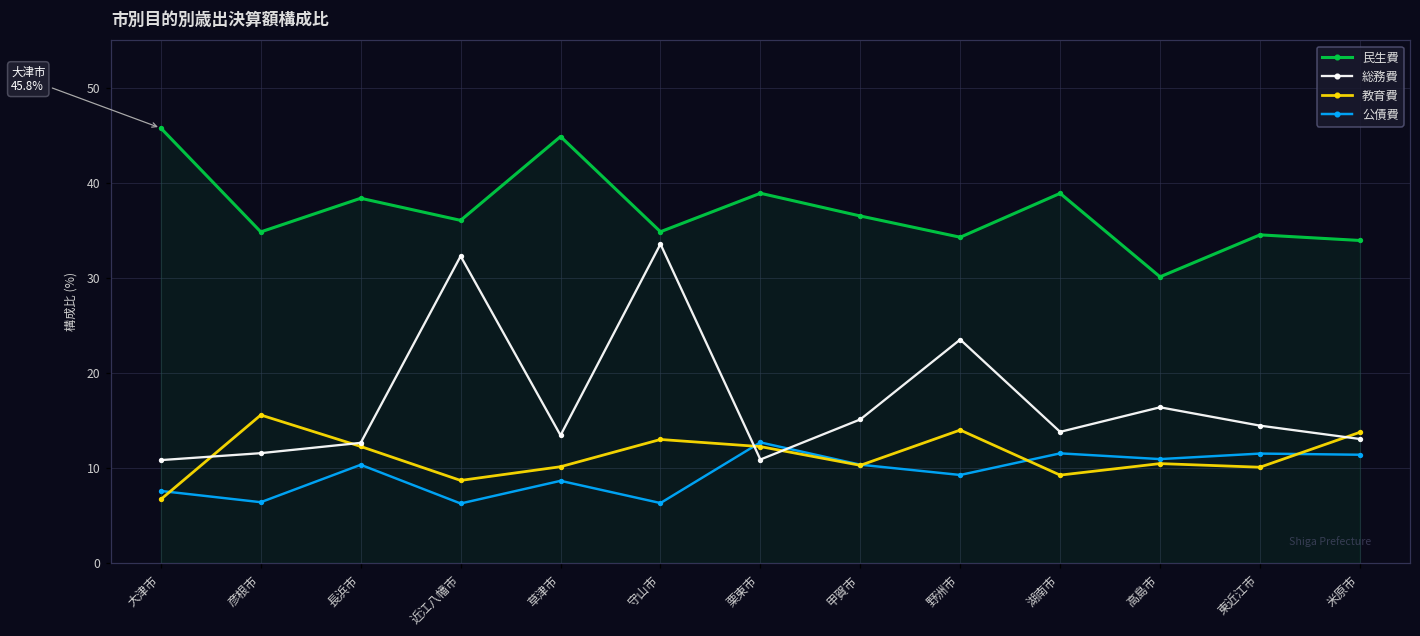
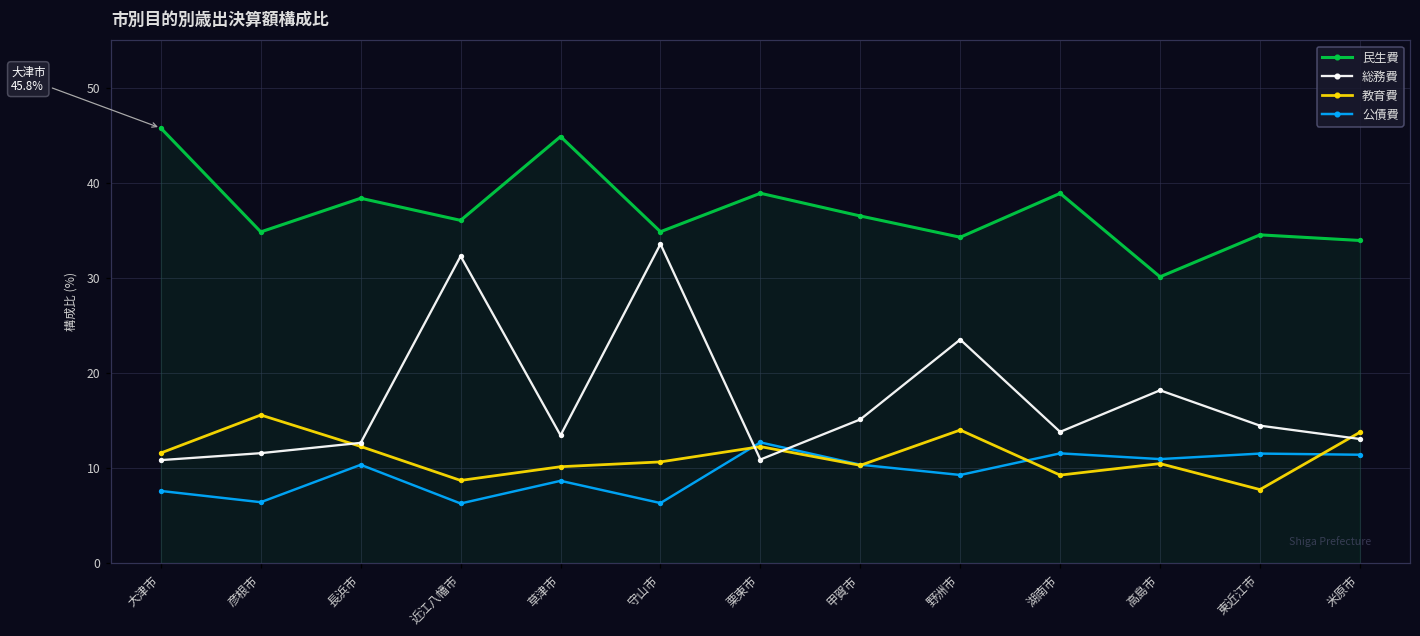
  {
    "民生費": {
      "彦根市": 35,
      "長浜市": 38,
      "近江八幡市": 36,
      "草津市": 45,
      "守山市": 35,
      "栗東市": 39,
      "甲賀市": 37,
      "野洲市": 34,
      "湖南市": 39,
      "高島市": 30,
      "東近江市": 35,
      "米原市": 34
    },
    "総務費": {
      "大津市": 11,
      "彦根市": 12,
      "長浜市": 13,
      "近江八幡市": 32,
      "草津市": 13,
      "守山市": 34,
      "栗東市": 11,
      "甲賀市": 15,
      "野洲市": 24,
      "湖南市": 14,
-     "高島市": 16,
+     "高島市": 18,
      "東近江市": 14,
      "米原市": 13
    },
    "教育費": {
-     "大津市": 7,
+     "大津市": 12,
      "彦根市": 16,
      "長浜市": 12,
      "近江八幡市": 9,
      "草津市": 10,
-     "守山市": 13,
+     "守山市": 11,
      "栗東市": 12,
      "野洲市": 14,
      "湖南市": 9,
      "高島市": 10,
-     "東近江市": 10,
+     "東近江市": 8,
      "米原市": 14
    },
    "公債費": {
      "大津市": 8,
      "彦根市": 6,
      "長浜市": 10,
      "近江八幡市": 6,
      "草津市": 9,
      "守山市": 6,
      "栗東市": 13,
      "野洲市": 9,
      "湖南市": 12,
      "高島市": 11,
      "東近江市": 12,
      "米原市": 11
    }
  }
